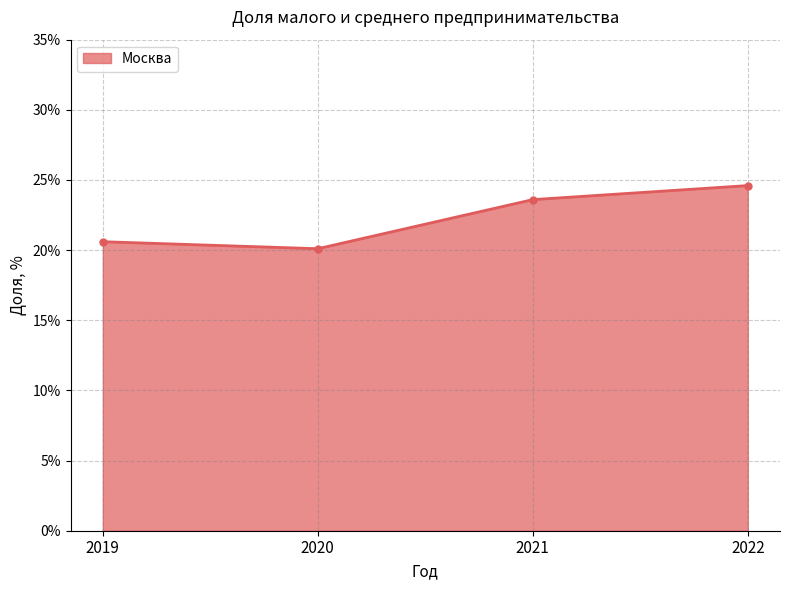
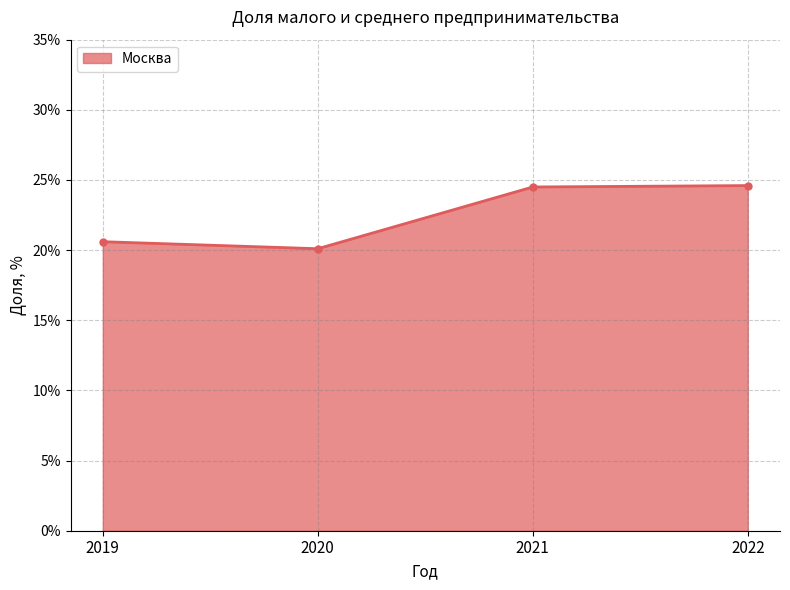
  {
    "2019": "20.6%",
    "2020": "20.1%",
-   "2021": "23.6%",
+   "2021": "24.5%",
    "2022": "24.6%"
  }
